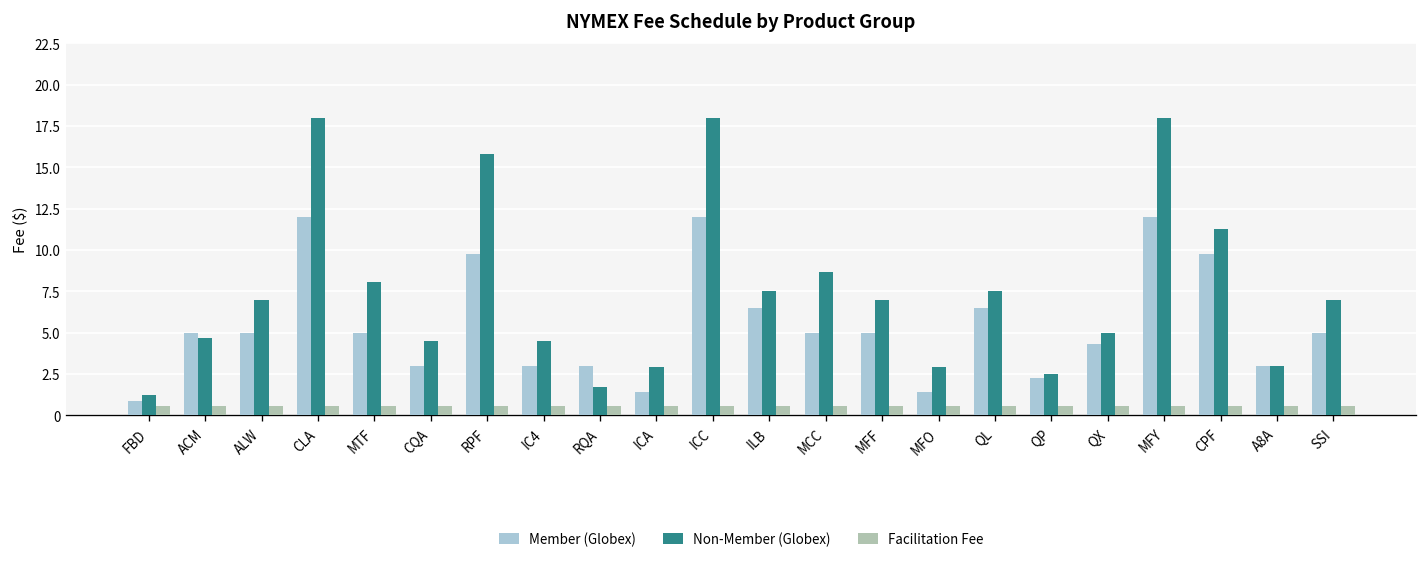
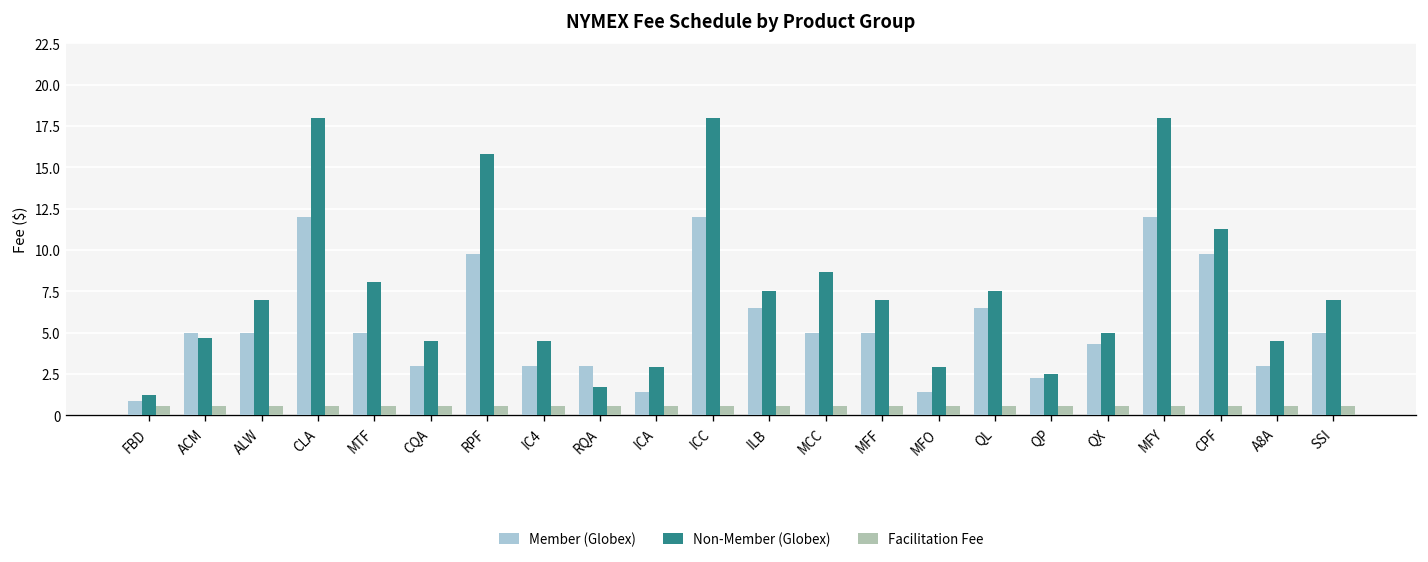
  {
    "Non-Member (Globex)": {
      "FBD": 1.3,
      "ACM": 4.7,
      "ALW": 7.0,
      "CLA": 18.0,
      "MTF": 8.1,
      "CQA": 4.5,
      "RPF": 15.8,
      "IC4": 4.5,
      "RQA": 1.7,
      "ICA": 2.9,
      "ICC": 18.0,
      "ILB": 7.5,
      "MCC": 8.7,
      "MFF": 7.0,
      "MFO": 2.9,
      "QL": 7.5,
      "QP": 2.5,
      "QX": 5.0,
      "MFY": 18.0,
      "CPF": 11.3,
-     "A8A": 3.0,
+     "A8A": 4.5,
      "SSI": 7.0
    }
  }
